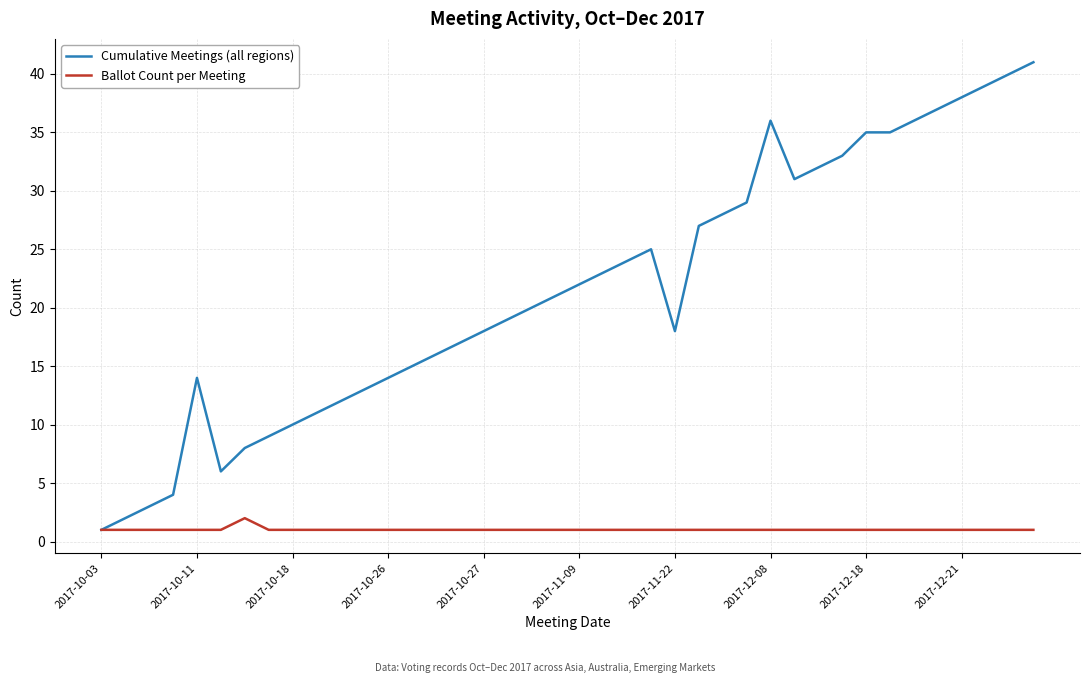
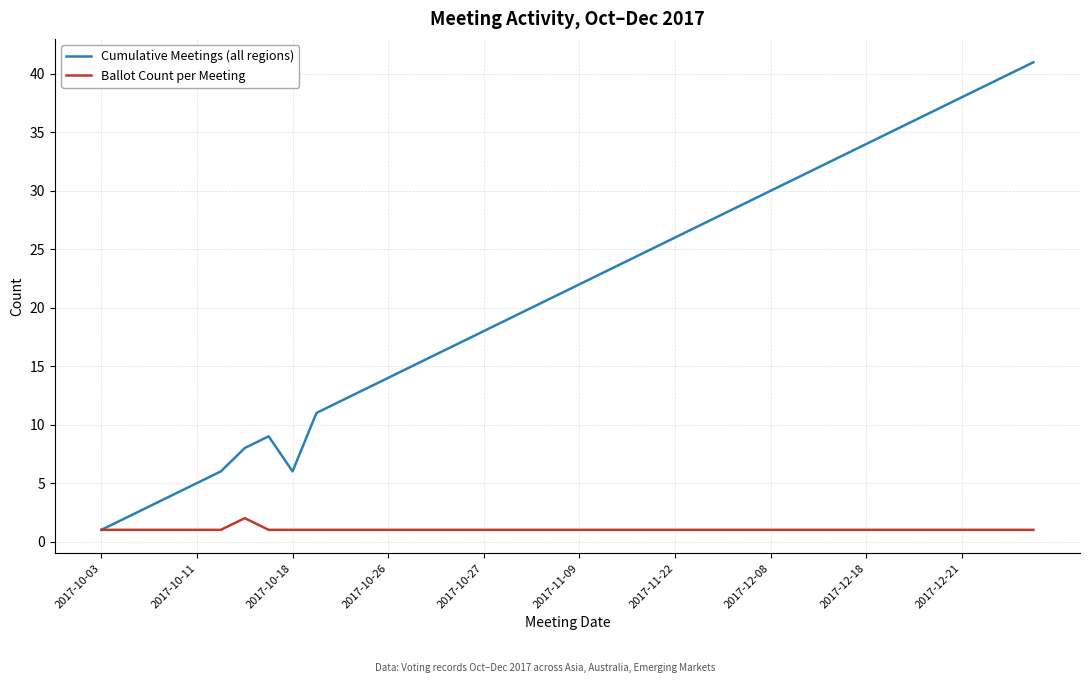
  {
    "Cumulative Meetings (all regions)": {
-     "2017-10-11": 14,
-     "2017-10-18": 10,
-     "2017-11-22": 18,
-     "2017-12-08": 36,
-     "2017-12-18": 35
+     "2017-10-11": 5,
+     "2017-10-18": 6,
+     "2017-11-22": 26,
+     "2017-12-08": 30,
+     "2017-12-18": 34
    },
    "Ballot Count per Meeting": {
      "2017-10-11": 1,
      "2017-10-18": 1,
      "2017-11-22": 1,
      "2017-12-08": 1,
      "2017-12-18": 1
    }
  }
